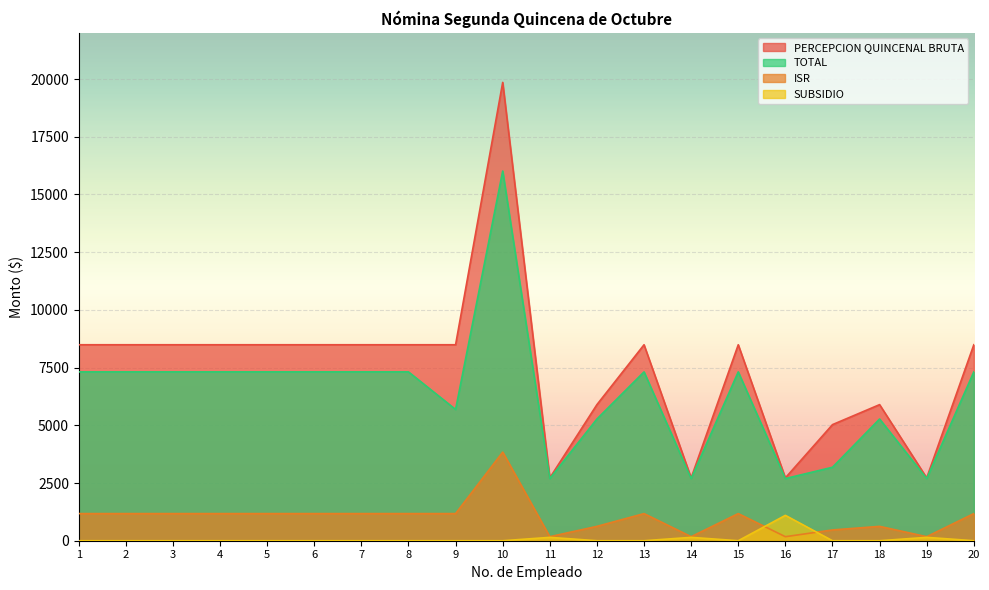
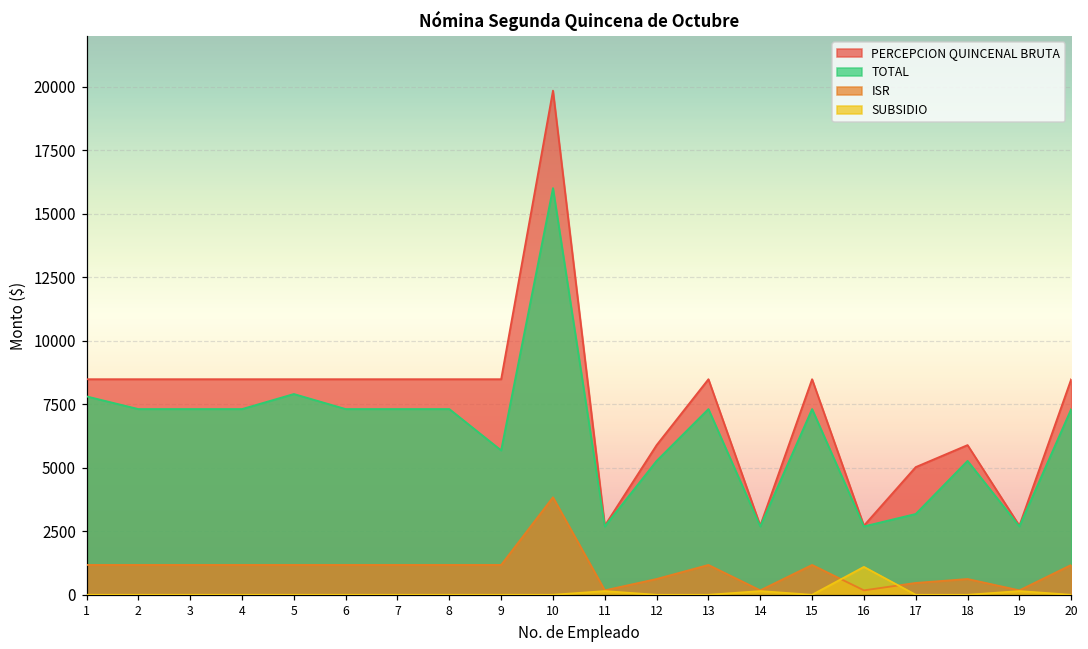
  {
    "TOTAL": {
-     "1": 7300,
+     "1": 7800,
      "2": 7300,
      "3": 7300,
      "4": 7300,
-     "5": 7300,
+     "5": 7900,
      "6": 7300,
      "7": 7300,
      "8": 7300,
      "9": 5700,
      "10": 16000,
      "12": 5300,
      "13": 7300,
      "15": 7300,
      "17": 3200,
      "18": 5300,
      "20": 7300
    },
    "SUBSIDIO": {
      "1": 0,
      "2": 0,
      "3": 0,
      "4": 0,
      "5": 0,
      "6": 0,
      "7": 0,
      "8": 0,
      "9": 0,
      "10": 0,
      "12": 0,
      "13": 0,
      "15": 0,
      "16": 1100,
      "17": 0,
      "18": 0,
      "20": 0
    }
  }
